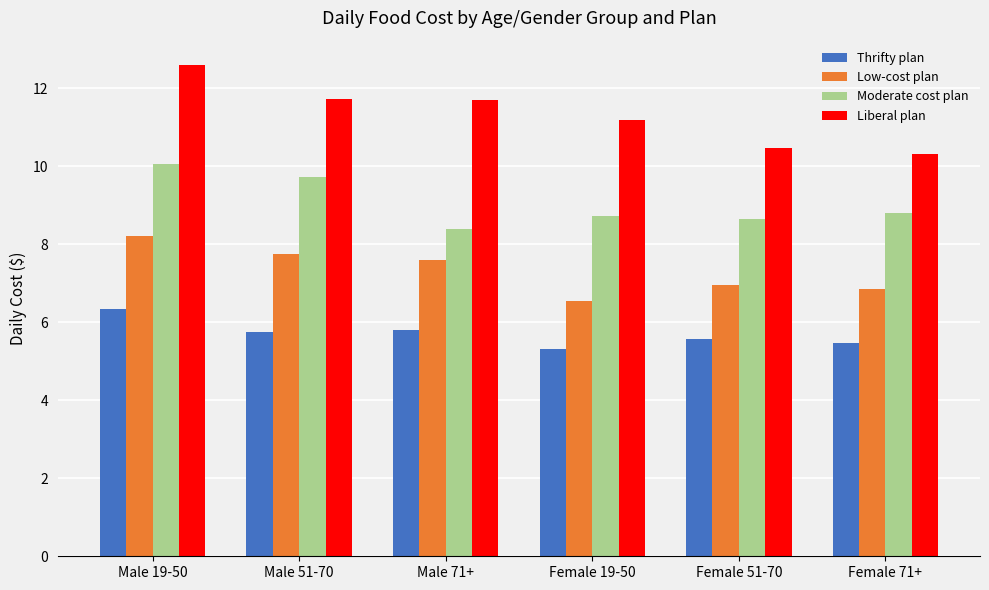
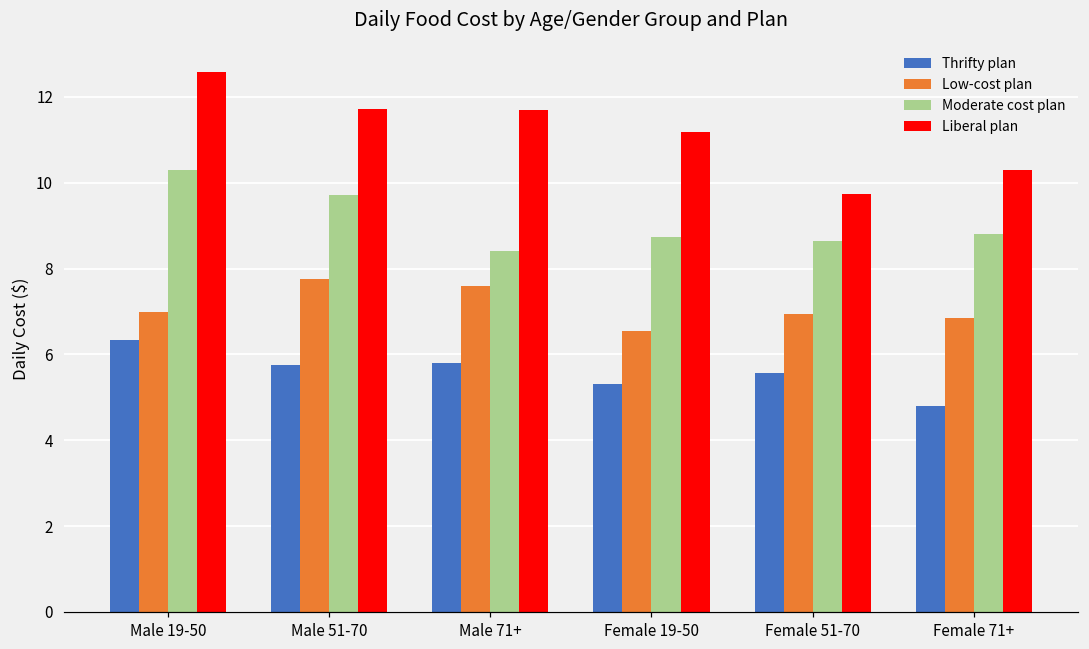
  {
    "Thrifty plan": {
      "Male 19-50": 6.3,
      "Male 51-70": 5.8,
      "Male 71+": 5.8,
      "Female 19-50": 5.3,
      "Female 51-70": 5.6,
-     "Female 71+": 5.5
+     "Female 71+": 4.8
    },
    "Low-cost plan": {
-     "Male 19-50": 8.2,
+     "Male 19-50": 7.0,
      "Male 51-70": 7.8,
      "Male 71+": 7.6,
      "Female 19-50": 6.5,
      "Female 51-70": 6.9,
      "Female 71+": 6.8
    },
    "Moderate cost plan": {
-     "Male 19-50": 10.1,
+     "Male 19-50": 10.3,
      "Male 51-70": 9.7,
      "Male 71+": 8.4,
      "Female 19-50": 8.7,
      "Female 51-70": 8.6,
      "Female 71+": 8.8
    },
    "Liberal plan": {
      "Male 19-50": 12.6,
      "Male 51-70": 11.7,
      "Male 71+": 11.7,
      "Female 19-50": 11.2,
-     "Female 51-70": 10.5,
+     "Female 51-70": 9.7,
      "Female 71+": 10.3
    }
  }
